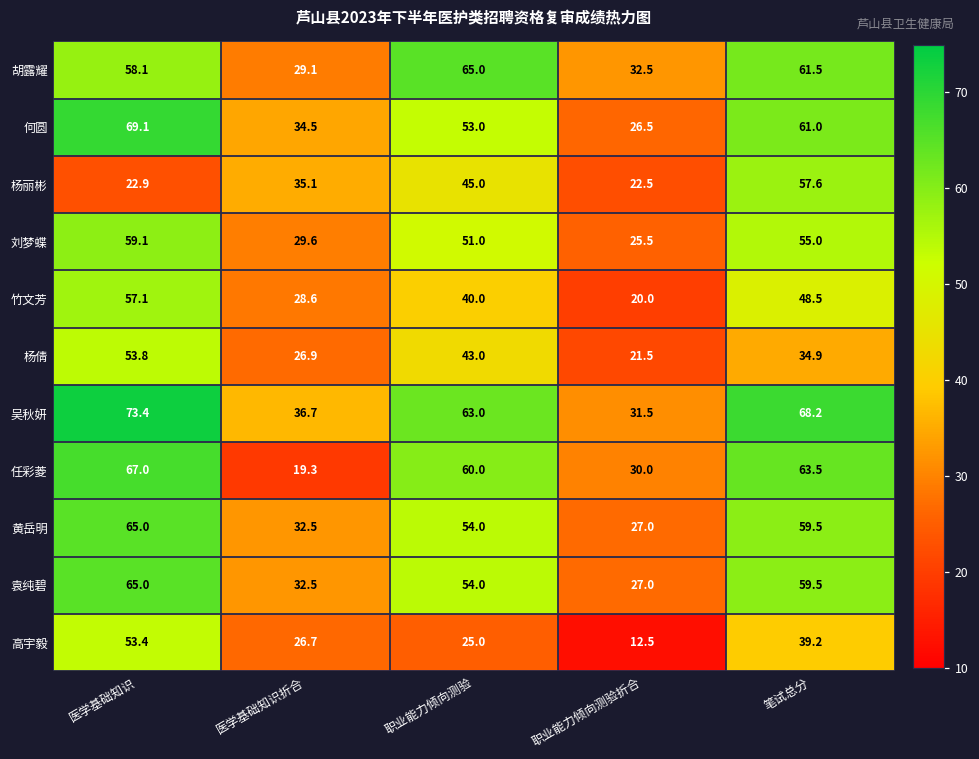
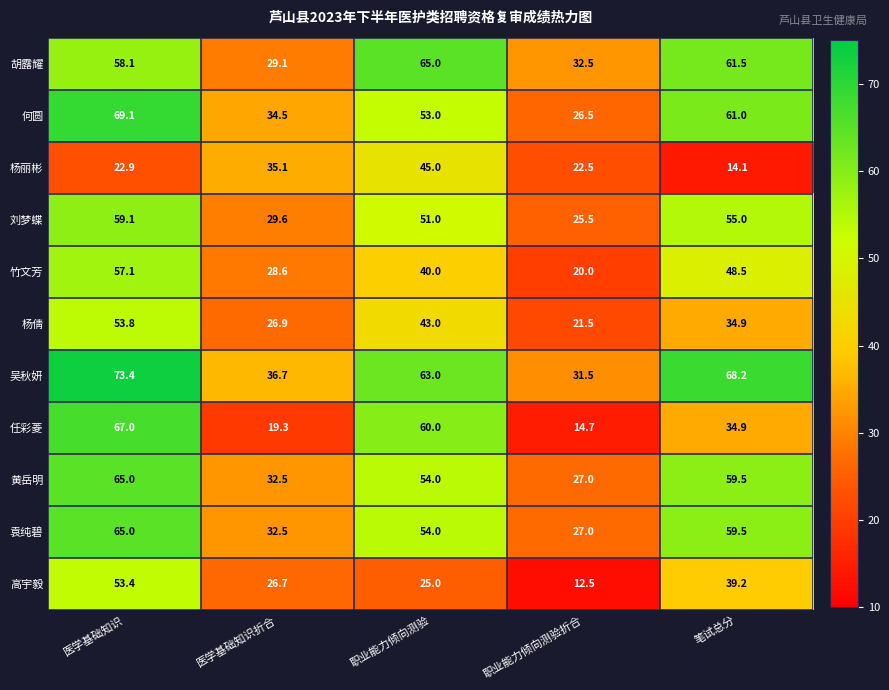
  {
    "胡露耀": {
      "医学基础知识": 58.1,
      "医学基础知识折合": 29.1,
      "职业能力倾向测验": 65.0,
      "职业能力倾向测验折合": 32.5,
      "笔试总分": 61.5
    },
    "何圆": {
      "医学基础知识": 69.1,
      "医学基础知识折合": 34.5,
      "职业能力倾向测验": 53.0,
      "职业能力倾向测验折合": 26.5,
      "笔试总分": 61.0
    },
    "杨丽彬": {
      "医学基础知识": 22.9,
      "医学基础知识折合": 35.1,
      "职业能力倾向测验": 45.0,
      "职业能力倾向测验折合": 22.5,
-     "笔试总分": 57.6
+     "笔试总分": 14.1
    },
    "刘梦蝶": {
      "医学基础知识": 59.1,
      "医学基础知识折合": 29.6,
      "职业能力倾向测验": 51.0,
      "职业能力倾向测验折合": 25.5,
      "笔试总分": 55.0
    },
    "竹文芳": {
      "医学基础知识": 57.1,
      "医学基础知识折合": 28.6,
      "职业能力倾向测验": 40.0,
      "职业能力倾向测验折合": 20.0,
      "笔试总分": 48.5
    },
    "杨倩": {
      "医学基础知识": 53.8,
      "医学基础知识折合": 26.9,
      "职业能力倾向测验": 43.0,
      "职业能力倾向测验折合": 21.5,
      "笔试总分": 34.9
    },
    "吴秋妍": {
      "医学基础知识": 73.4,
      "医学基础知识折合": 36.7,
      "职业能力倾向测验": 63.0,
      "职业能力倾向测验折合": 31.5,
      "笔试总分": 68.2
    },
    "任彩菱": {
      "医学基础知识": 67.0,
      "医学基础知识折合": 19.3,
      "职业能力倾向测验": 60.0,
-     "职业能力倾向测验折合": 30.0,
-     "笔试总分": 63.5
+     "职业能力倾向测验折合": 14.7,
+     "笔试总分": 34.9
    },
    "黄岳明": {
      "医学基础知识": 65.0,
      "医学基础知识折合": 32.5,
      "职业能力倾向测验": 54.0,
      "职业能力倾向测验折合": 27.0,
      "笔试总分": 59.5
    },
    "袁纯碧": {
      "医学基础知识": 65.0,
      "医学基础知识折合": 32.5,
      "职业能力倾向测验": 54.0,
      "职业能力倾向测验折合": 27.0,
      "笔试总分": 59.5
    },
    "高宇毅": {
      "医学基础知识": 53.4,
      "医学基础知识折合": 26.7,
      "职业能力倾向测验": 25.0,
      "职业能力倾向测验折合": 12.5,
      "笔试总分": 39.2
    }
  }
